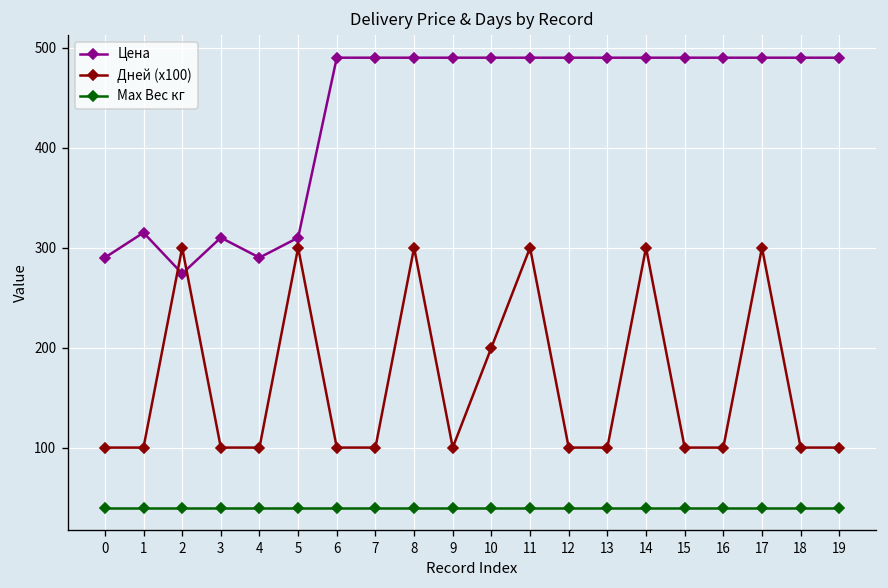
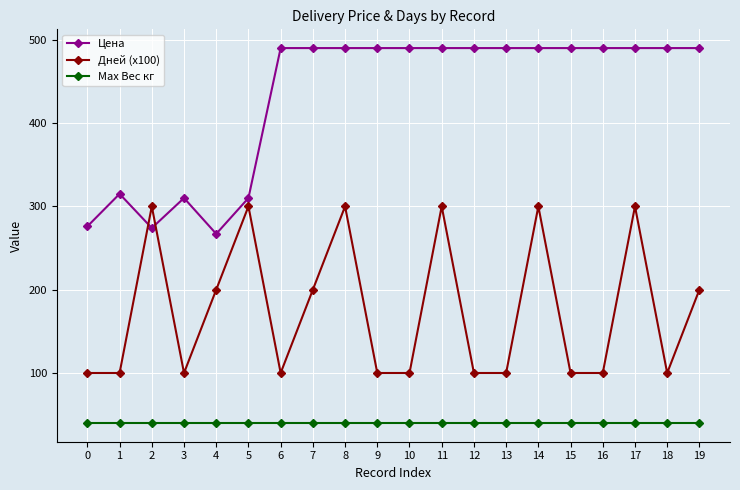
  {
    "Цена": {
-     "0": 290,
+     "0": 280,
      "1": 320,
      "2": 270,
      "3": 310,
-     "4": 290,
+     "4": 270,
      "5": 310,
      "6": 490,
      "7": 490,
      "8": 490,
      "9": 490,
      "10": 490,
      "11": 490,
      "12": 490,
      "13": 490,
      "14": 490,
      "15": 490,
      "16": 490,
      "17": 490,
      "18": 490,
      "19": 490
    },
    "Дней (x100)": {
      "0": 100,
      "1": 100,
      "2": 300,
      "3": 100,
-     "4": 100,
+     "4": 200,
      "5": 300,
      "6": 100,
-     "7": 100,
+     "7": 200,
      "8": 300,
      "9": 100,
-     "10": 200,
+     "10": 100,
      "11": 300,
      "12": 100,
      "13": 100,
      "14": 300,
      "15": 100,
      "16": 100,
      "17": 300,
      "18": 100,
-     "19": 100
+     "19": 200
    },
    "Max Вес кг": {
      "0": 40,
      "1": 40,
      "2": 40,
      "3": 40,
      "4": 40,
      "5": 40,
      "6": 40,
      "7": 40,
      "8": 40,
      "9": 40,
      "10": 40,
      "11": 40,
      "12": 40,
      "13": 40,
      "14": 40,
      "15": 40,
      "16": 40,
      "17": 40,
      "18": 40,
      "19": 40
    }
  }
